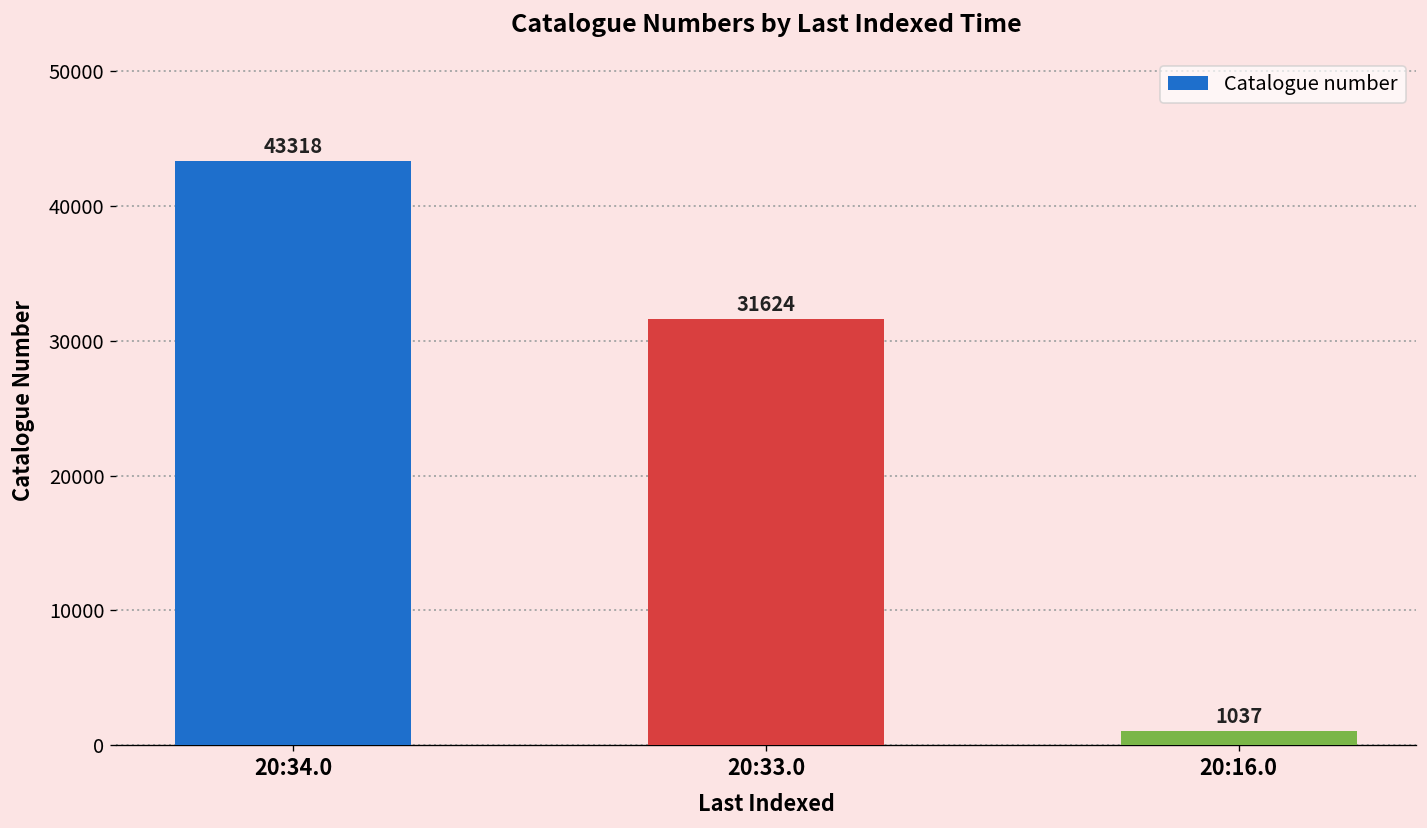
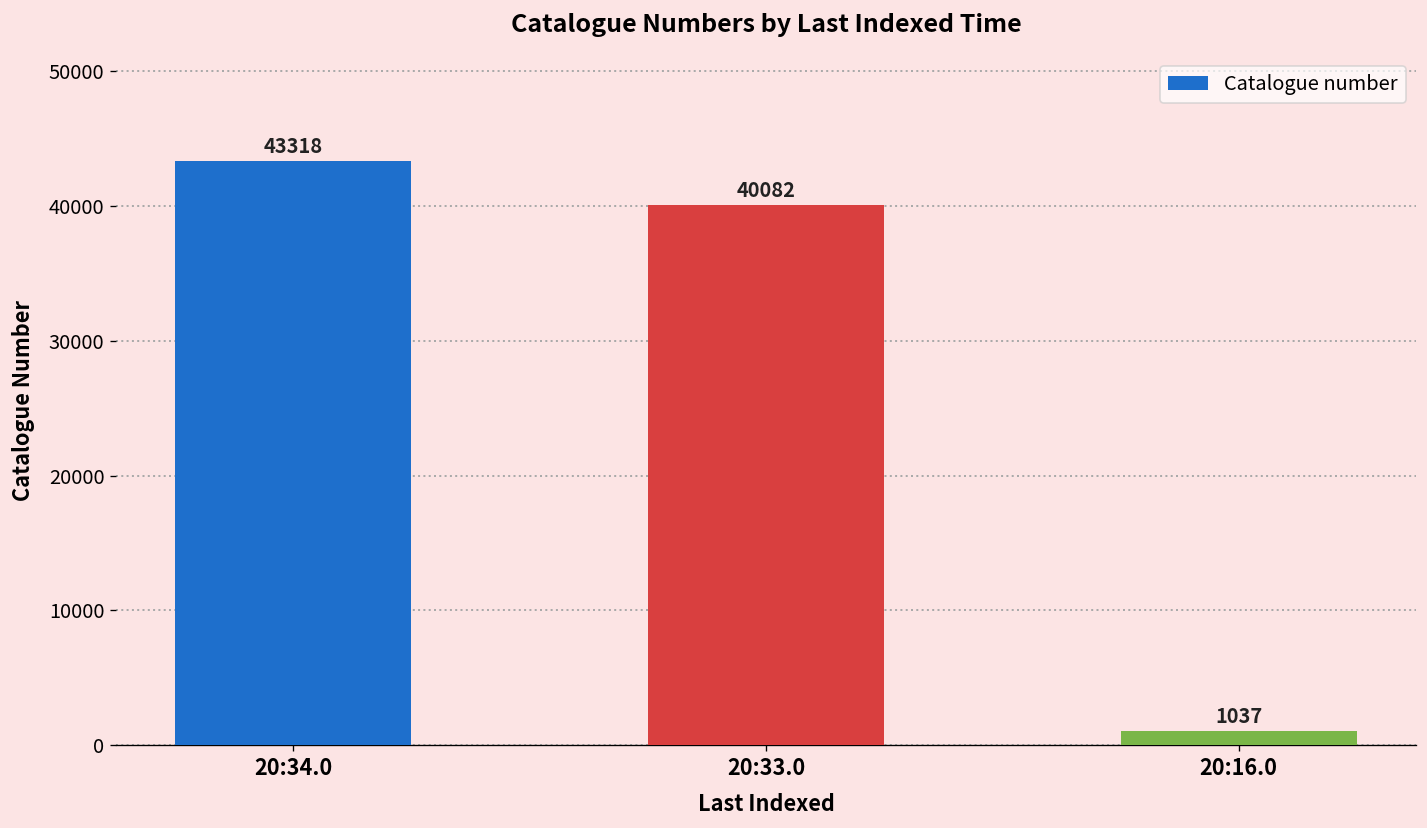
  {
    "20:34.0": 43318,
-   "20:33.0": 31624,
+   "20:33.0": 40082,
    "20:16.0": 1037
  }
